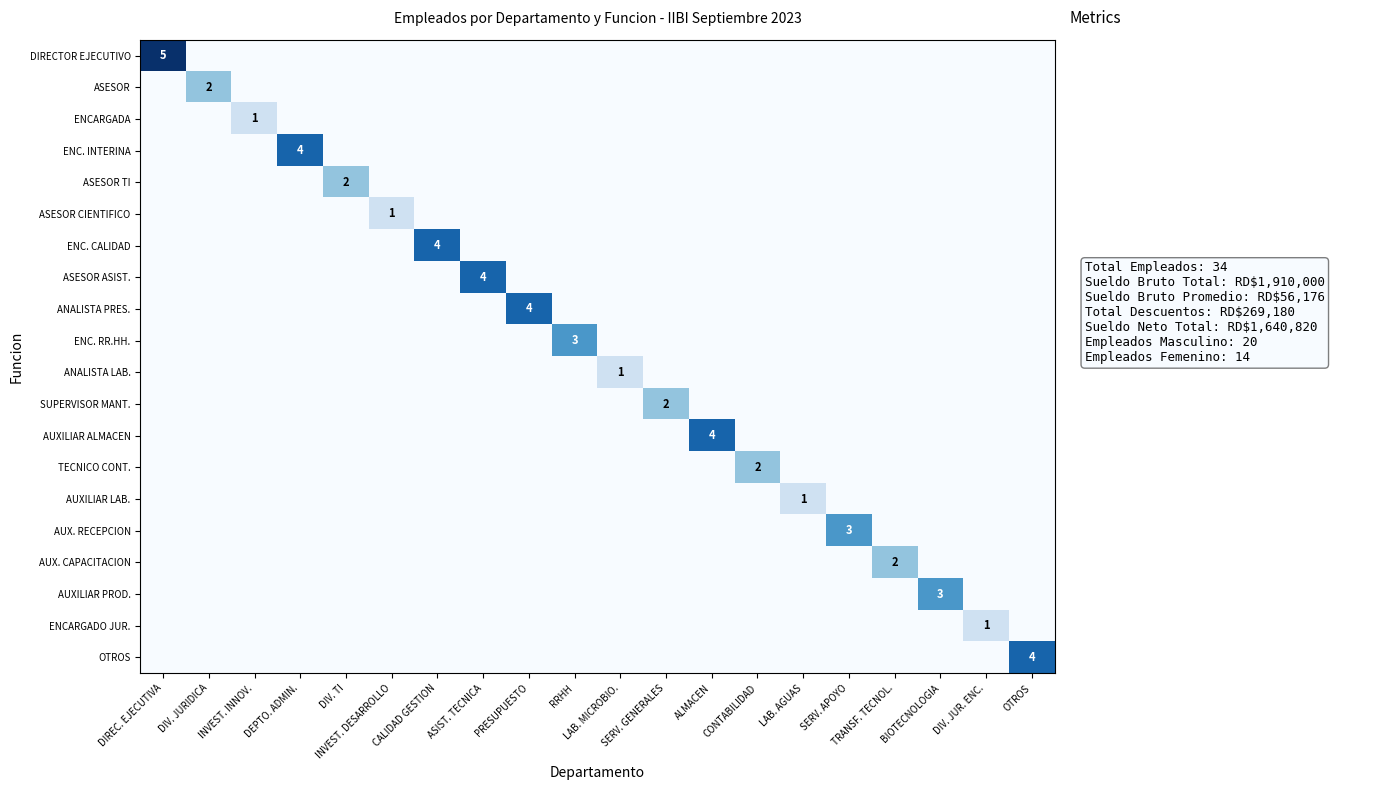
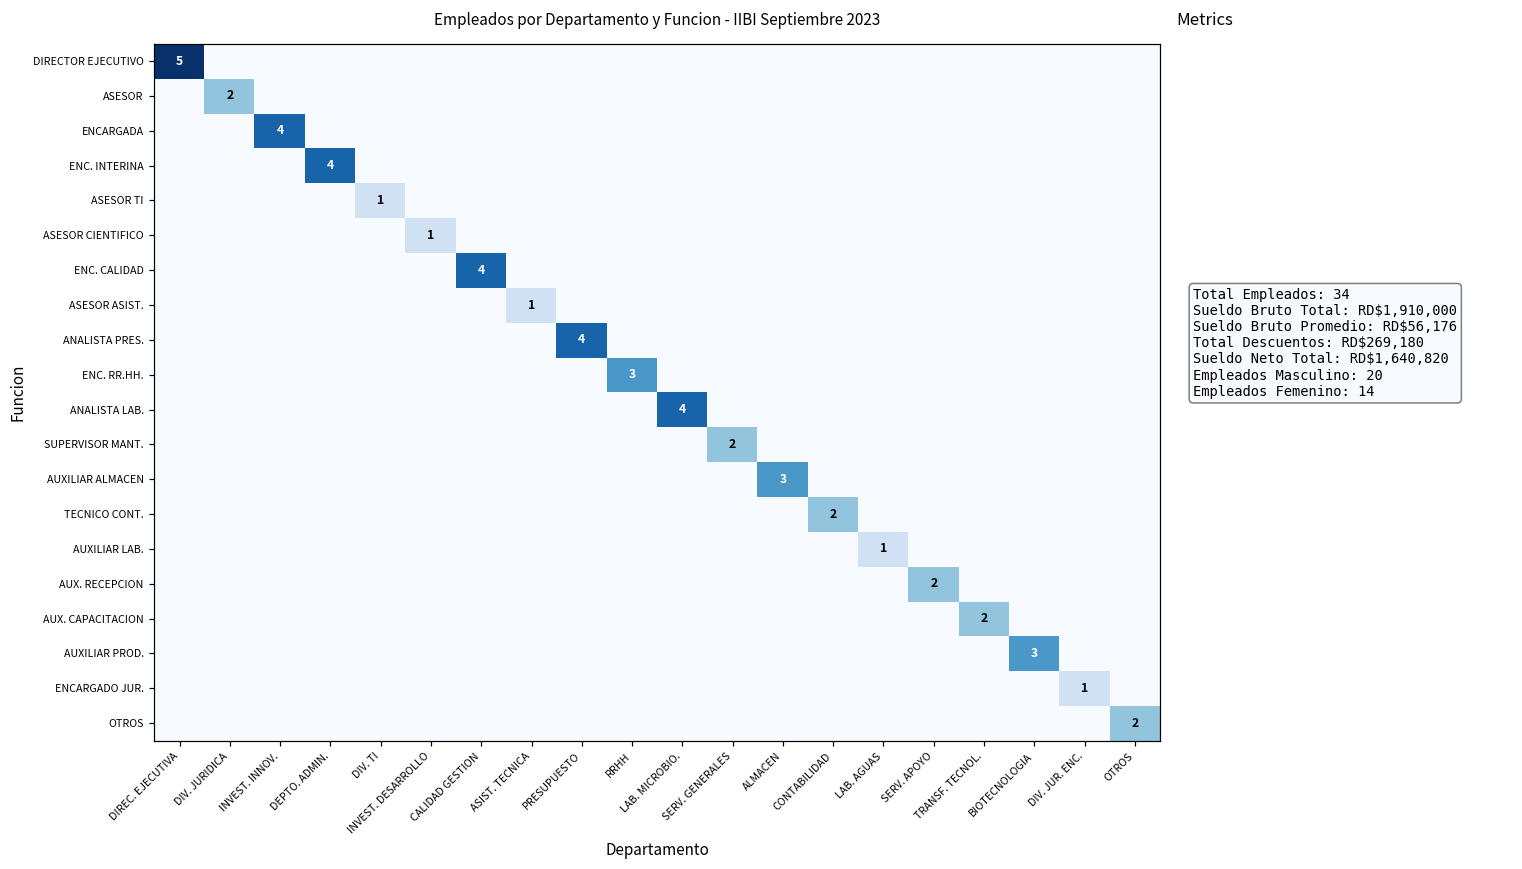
  {
    "DIRECTOR EJECUTIVO": {
      "DIREC. EJECUTIVA": 5
    },
    "ASESOR": {
      "DIV. JURIDICA": 2
    },
    "ENCARGADA": {
-     "INVEST. INNOV.": 1
+     "INVEST. INNOV.": 4
    },
    "ENC. INTERINA": {
      "DEPTO. ADMIN.": 4
    },
    "ASESOR TI": {
-     "DIV. TI": 2
+     "DIV. TI": 1
    },
    "ASESOR CIENTIFICO": {
      "INVEST. DESARROLLO": 1
    },
    "ENC. CALIDAD": {
      "CALIDAD GESTION": 4
    },
    "ASESOR ASIST.": {
-     "ASIST. TECNICA": 4
+     "ASIST. TECNICA": 1
    },
    "ANALISTA PRES.": {
      "PRESUPUESTO": 4
    },
    "ENC. RR.HH.": {
      "RRHH": 3
    },
    "ANALISTA LAB.": {
-     "LAB. MICROBIO.": 1
+     "LAB. MICROBIO.": 4
    },
    "SUPERVISOR MANT.": {
      "SERV. GENERALES": 2
    },
    "AUXILIAR ALMACEN": {
-     "ALMACEN": 4
+     "ALMACEN": 3
    },
    "TECNICO CONT.": {
      "CONTABILIDAD": 2
    },
    "AUXILIAR LAB.": {
      "LAB. AGUAS": 1
    },
    "AUX. RECEPCION": {
-     "SERV. APOYO": 3
+     "SERV. APOYO": 2
    },
    "AUX. CAPACITACION": {
      "TRANSF. TECNOL.": 2
    },
    "AUXILIAR PROD.": {
      "BIOTECNOLOGIA": 3
    },
    "ENCARGADO JUR.": {
      "DIV. JUR. ENC.": 1
    },
    "OTROS": {
-     "OTROS": 4
+     "OTROS": 2
    }
  }
